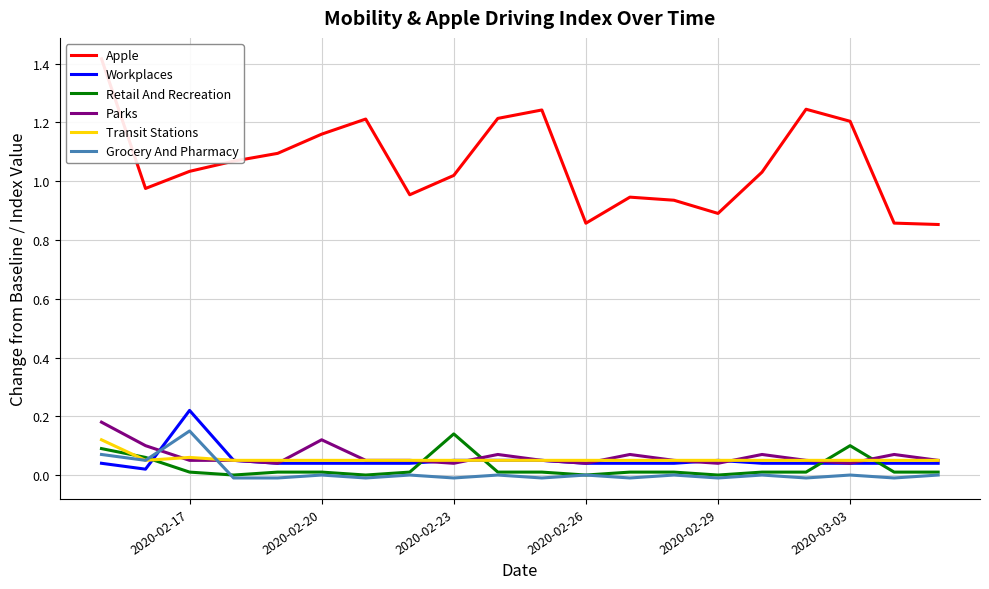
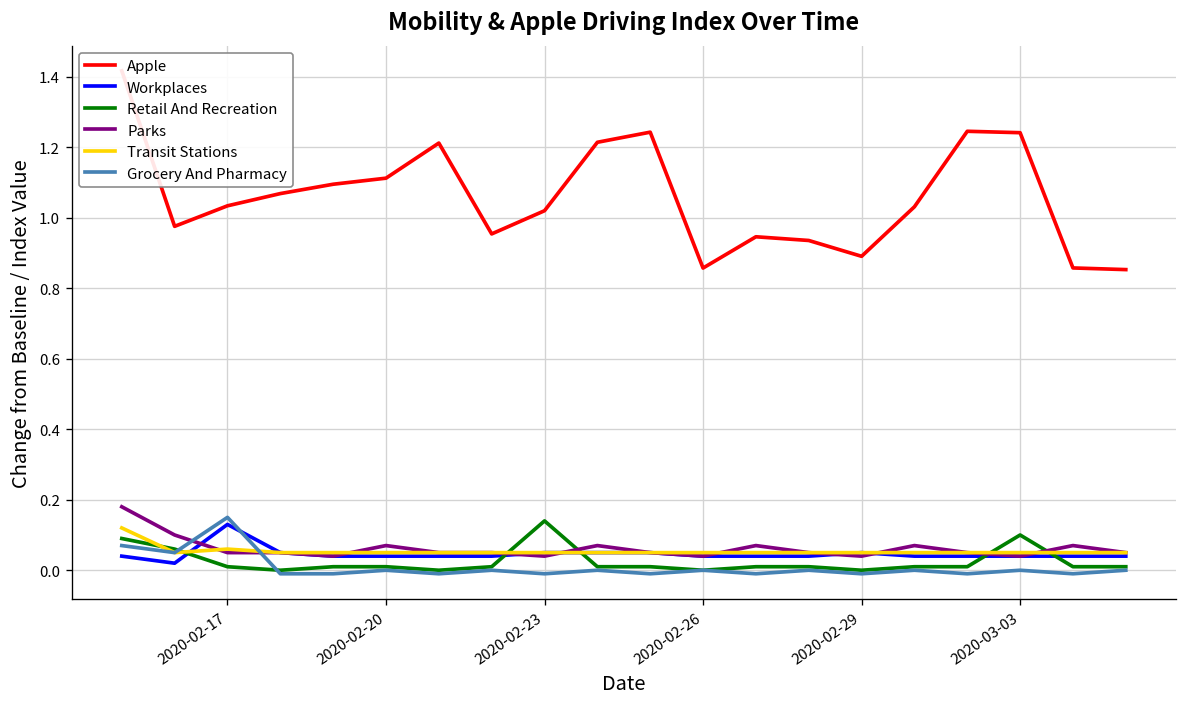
  {
    "Apple": {
      "2020-02-17": 1.03,
-     "2020-02-20": 1.16,
+     "2020-02-20": 1.11,
      "2020-02-23": 1.02,
      "2020-02-26": 0.86,
      "2020-02-29": 0.89,
-     "2020-03-03": 1.20
+     "2020-03-03": 1.24
    },
    "Workplaces": {
-     "2020-02-17": 0.22,
+     "2020-02-17": 0.13,
      "2020-02-20": 0.04
    },
    "Retail And Recreation": {
      "2020-02-17": 0.01,
      "2020-02-20": 0.01,
      "2020-02-23": 0.14,
      "2020-02-29": 0.00,
      "2020-03-03": 0.10
    },
    "Parks": {
      "2020-02-17": 0.05,
-     "2020-02-20": 0.12,
+     "2020-02-20": 0.07,
      "2020-02-23": 0.04,
      "2020-02-29": 0.04
    },
    "Transit Stations": {
      "2020-02-17": 0.06,
      "2020-02-20": 0.05,
      "2020-02-26": 0.05,
      "2020-03-03": 0.05
    },
    "Grocery And Pharmacy": {
      "2020-02-17": 0.15,
      "2020-02-20": 0.00,
      "2020-02-23": -0.01,
      "2020-02-29": -0.01,
      "2020-03-03": 0.00
    }
  }
